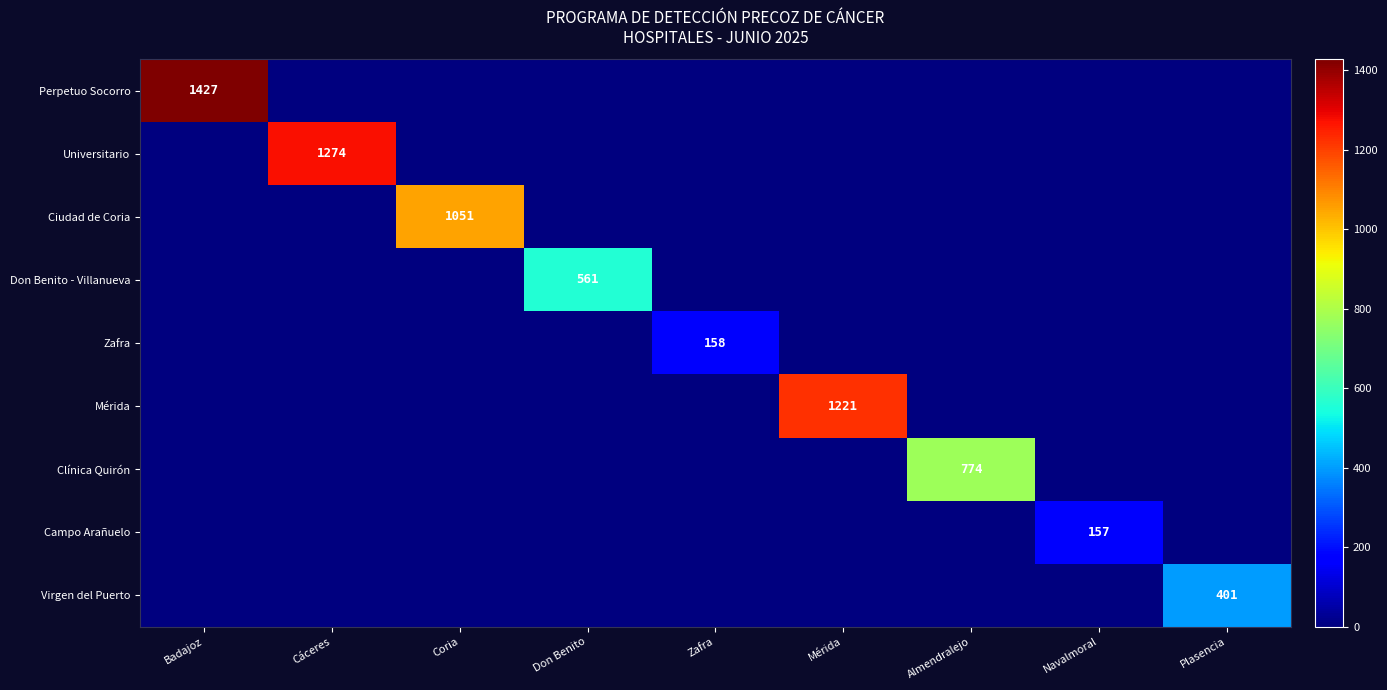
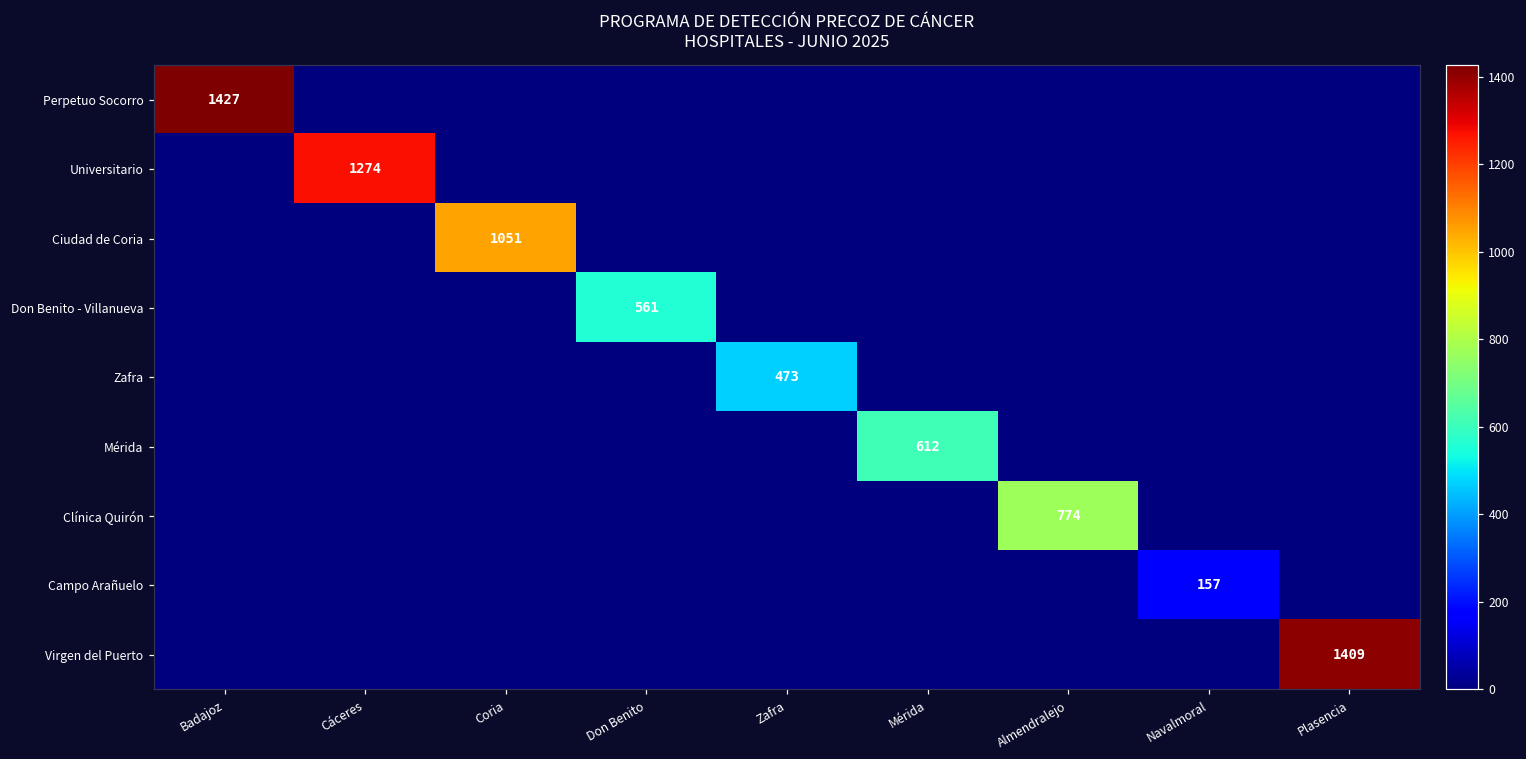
  {
    "Perpetuo Socorro": {
      "Badajoz": 1427
    },
    "Universitario": {
      "Cáceres": 1274
    },
    "Ciudad de Coria": {
      "Coria": 1051
    },
    "Don Benito - Villanueva": {
      "Don Benito": 561
    },
    "Zafra": {
-     "Zafra": 158
+     "Zafra": 473
    },
    "Mérida": {
-     "Mérida": 1221
+     "Mérida": 612
    },
    "Clínica Quirón": {
      "Almendralejo": 774
    },
    "Campo Arañuelo": {
      "Navalmoral": 157
    },
    "Virgen del Puerto": {
-     "Plasencia": 401
+     "Plasencia": 1409
    }
  }
